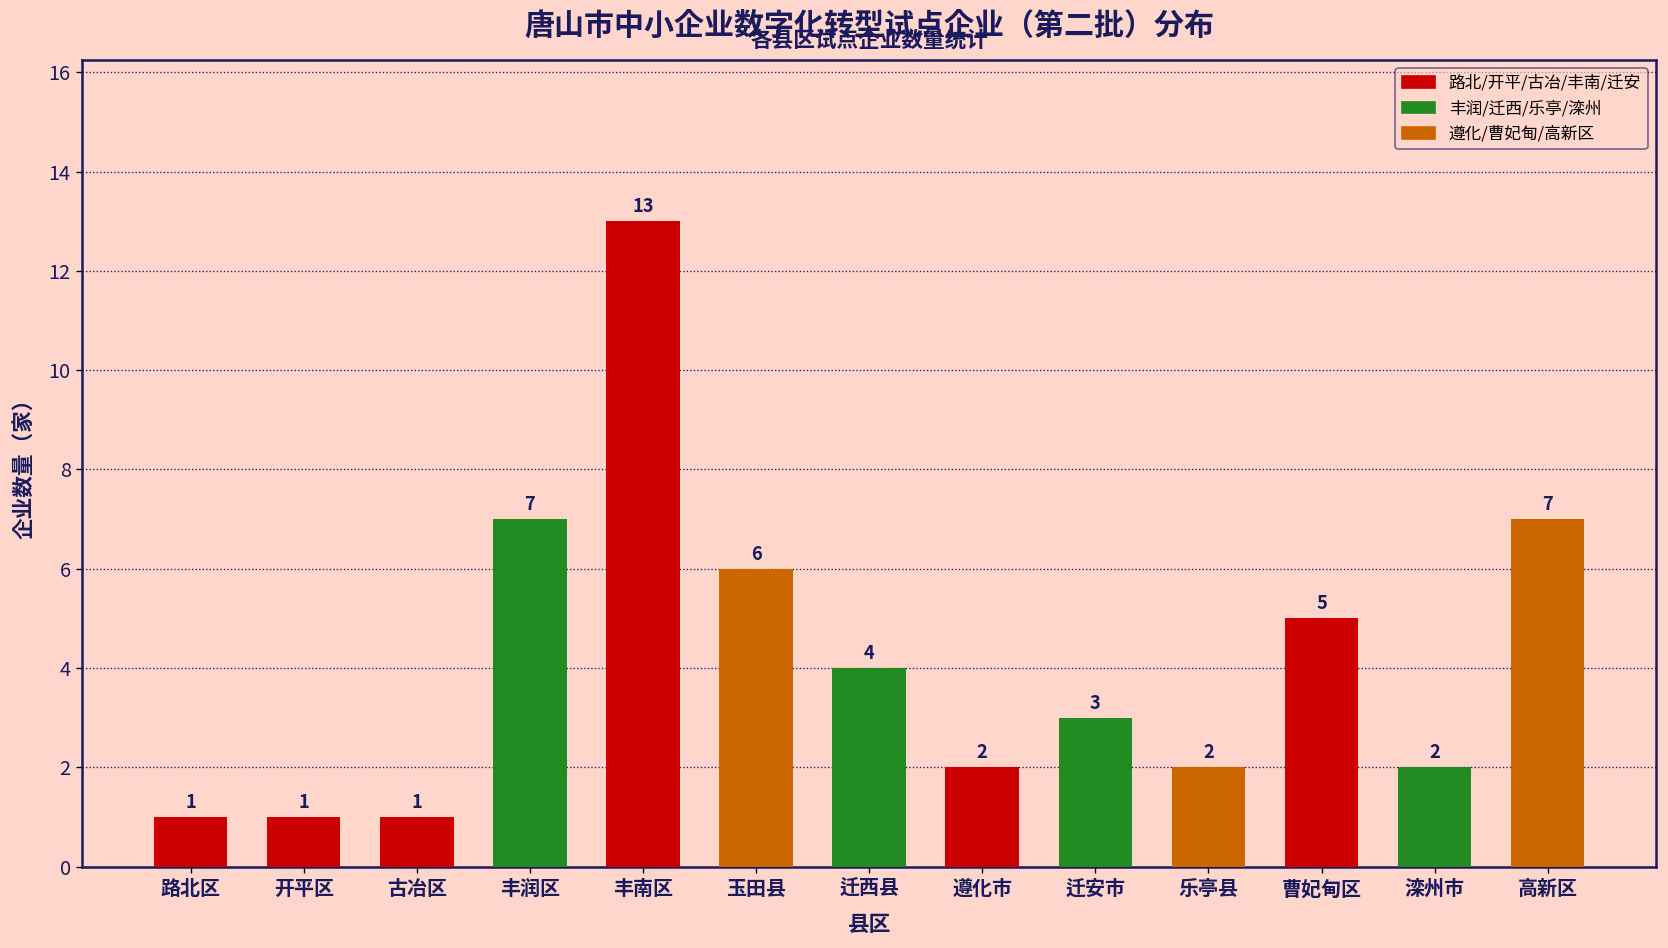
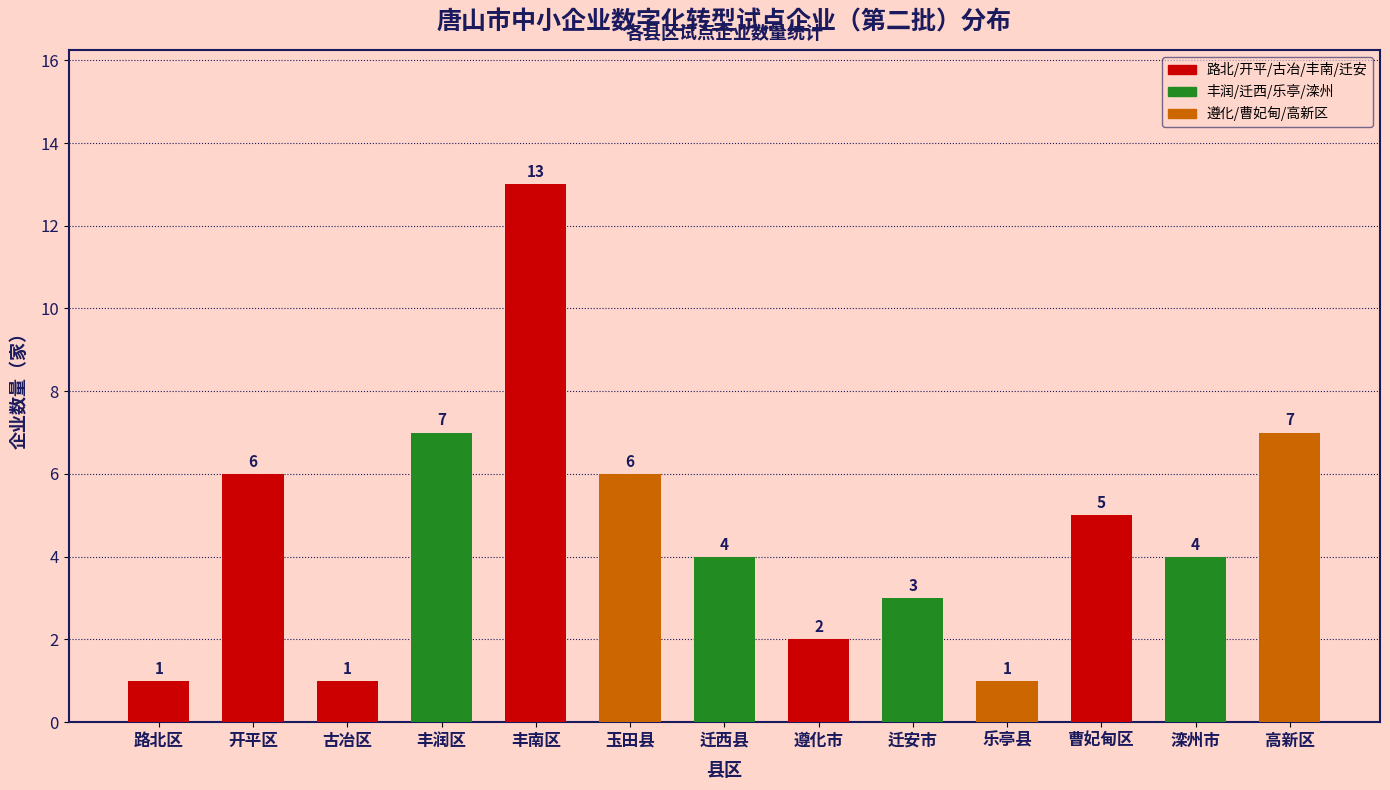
  {
    "路北区": 1,
-   "开平区": 1,
+   "开平区": 6,
    "古冶区": 1,
    "丰润区": 7,
    "丰南区": 13,
    "玉田县": 6,
    "迁西县": 4,
    "遵化市": 2,
    "迁安市": 3,
-   "乐亭县": 2,
+   "乐亭县": 1,
    "曹妃甸区": 5,
-   "滦州市": 2,
+   "滦州市": 4,
    "高新区": 7
  }
